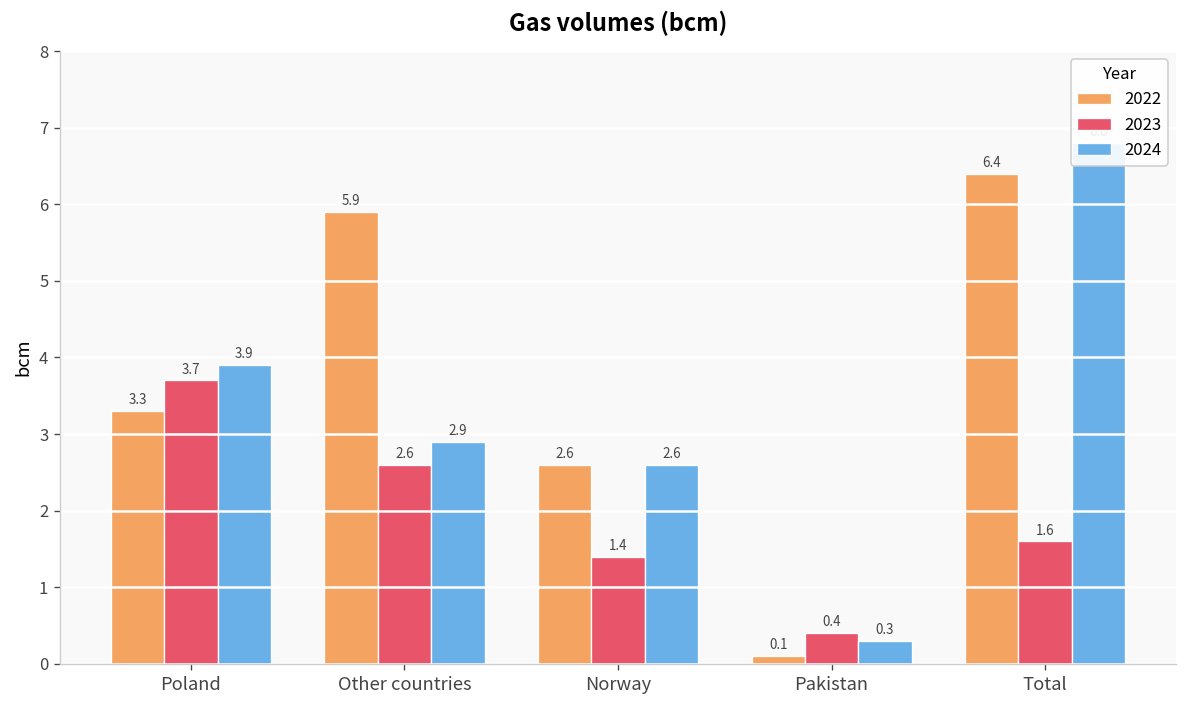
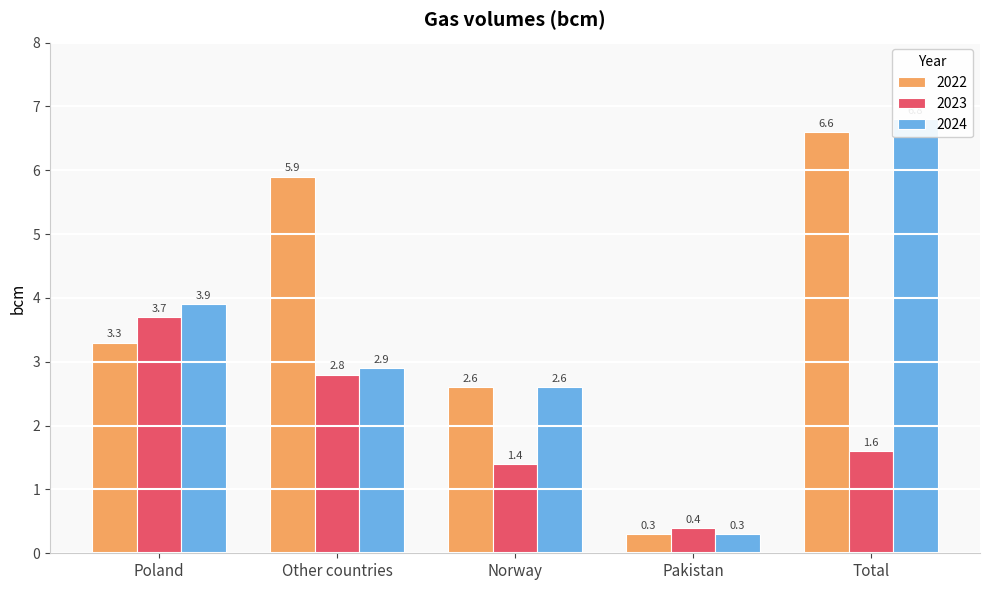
  {
    "2022": {
      "Poland": 3.3,
      "Other countries": 5.9,
      "Norway": 2.6,
-     "Pakistan": 0.1,
-     "Total": 6.4
+     "Pakistan": 0.3,
+     "Total": 6.6
    },
    "2023": {
      "Poland": 3.7,
-     "Other countries": 2.6,
+     "Other countries": 2.8,
      "Norway": 1.4,
      "Pakistan": 0.4,
      "Total": 1.6
    },
    "2024": {
      "Poland": 3.9,
      "Other countries": 2.9,
      "Norway": 2.6,
      "Pakistan": 0.3
    }
  }
